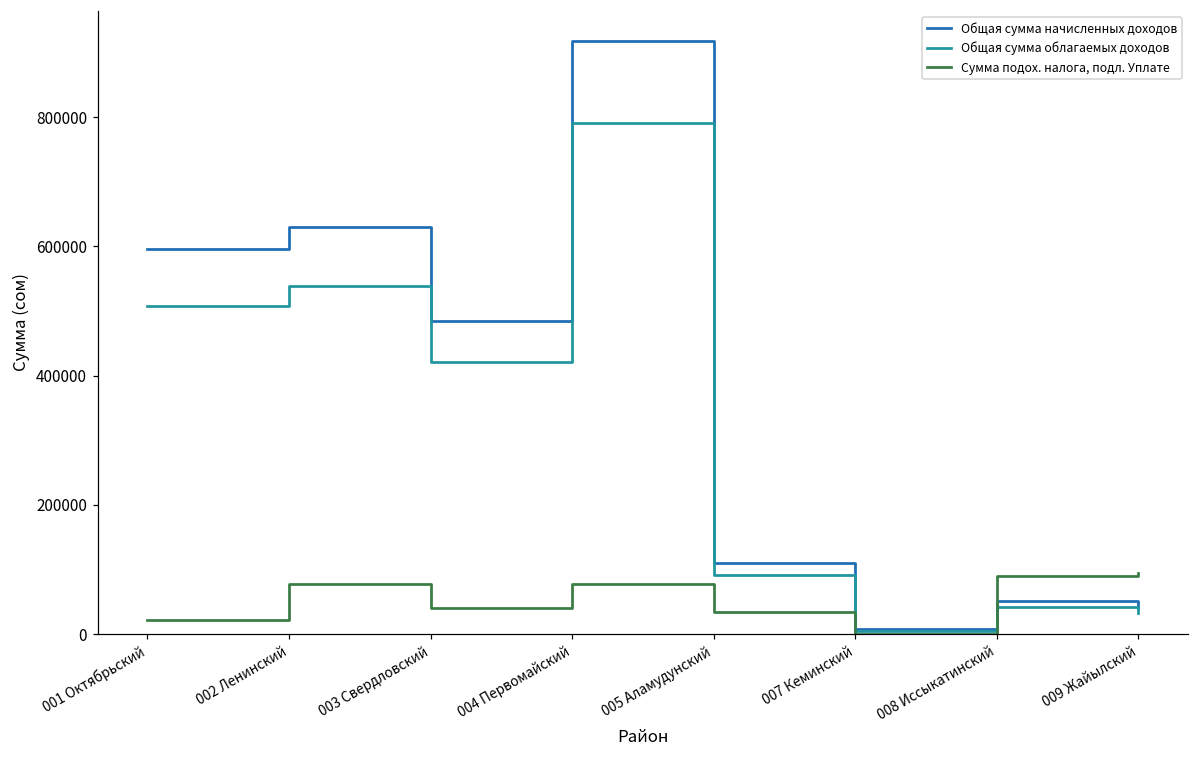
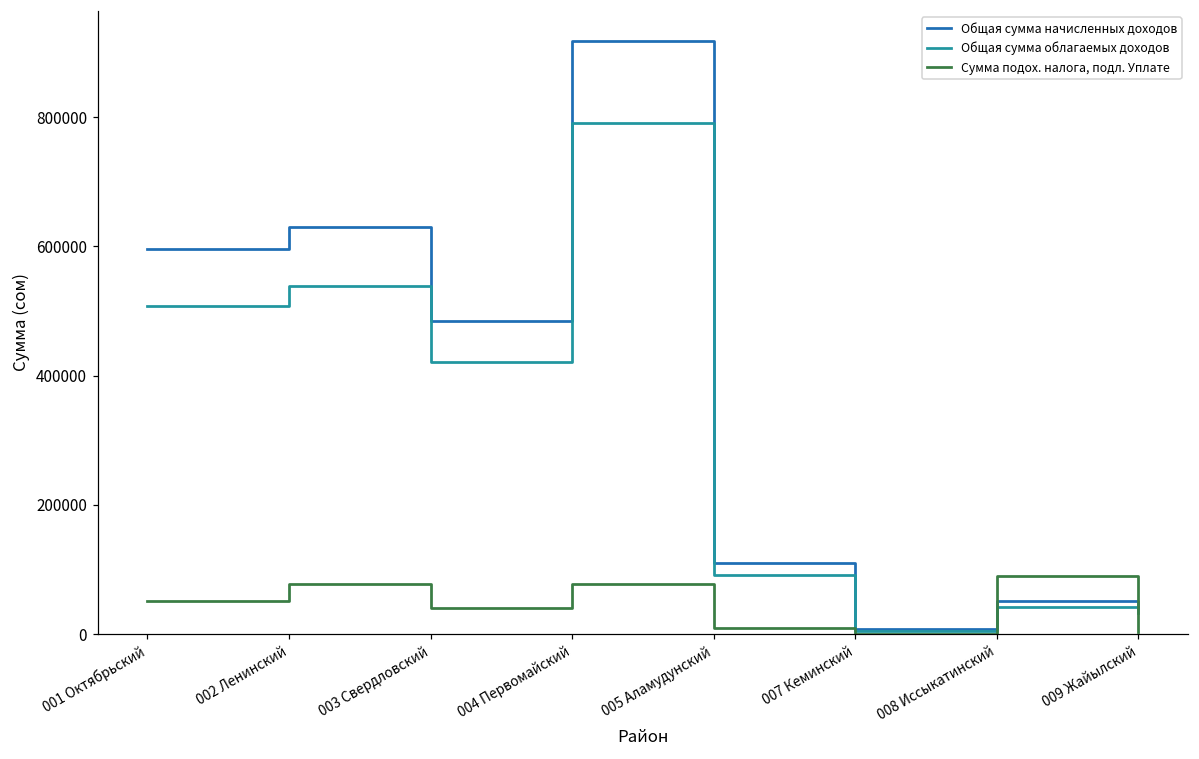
  {
    "Сумма подох. налога, подл. Уплате": {
-     "001 Октябрьский": 20000,
+     "001 Октябрьский": 50000,
      "002 Ленинский": 80000,
      "003 Свердловский": 40000,
      "004 Первомайский": 80000,
-     "005 Аламудунский": 30000,
+     "005 Аламудунский": 10000,
      "007 Кеминский": 0,
      "008 Иссыкатинский": 90000,
-     "009 Жайылский": 90000
+     "009 Жайылский": 0
    }
  }
